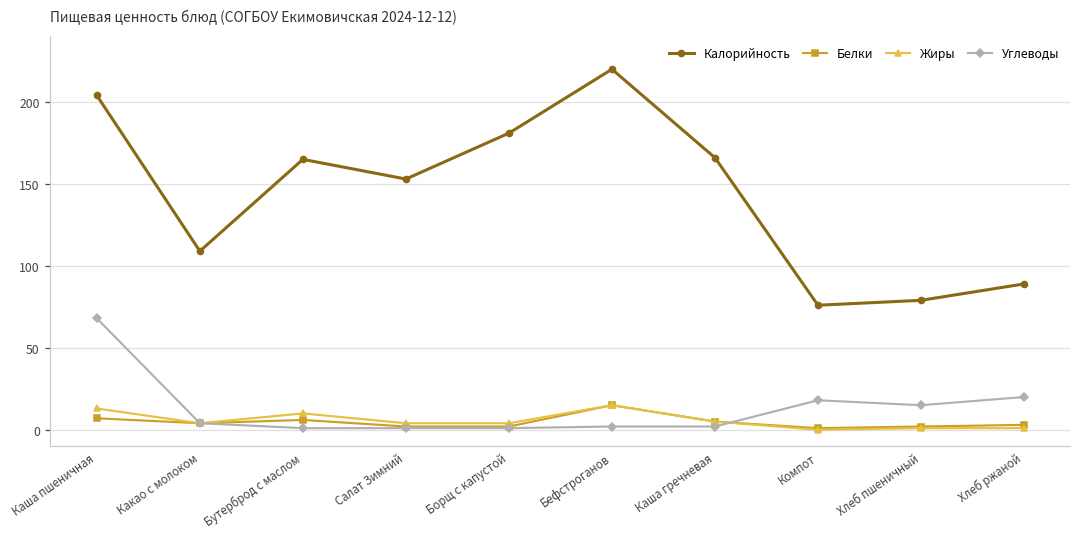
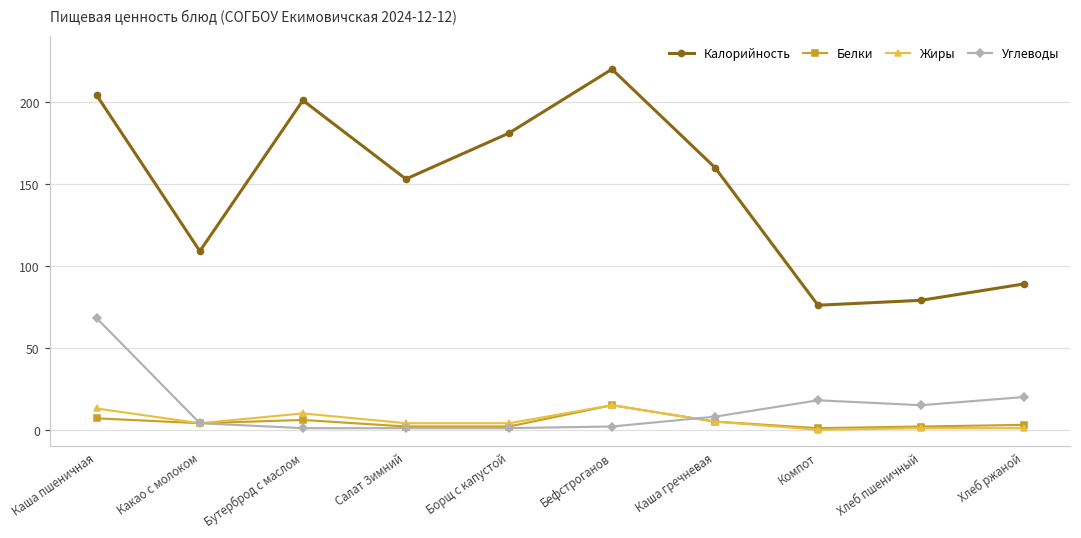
  {
    "Калорийность": {
      "Каша пшеничная": 204,
      "Какао с молоком": 109,
-     "Бутерброд с маслом": 165,
+     "Бутерброд с маслом": 201,
      "Салат Зимний": 153,
      "Борщ с капустой": 181,
      "Бефстроганов": 220,
-     "Каша гречневая": 166,
+     "Каша гречневая": 160,
      "Компот": 76,
      "Хлеб пшеничный": 79,
      "Хлеб ржаной": 89
    },
    "Углеводы": {
      "Каша пшеничная": 68,
      "Бутерброд с маслом": 1,
      "Бефстроганов": 2,
-     "Каша гречневая": 2,
+     "Каша гречневая": 8,
      "Компот": 18,
      "Хлеб пшеничный": 15,
      "Хлеб ржаной": 20
    }
  }
